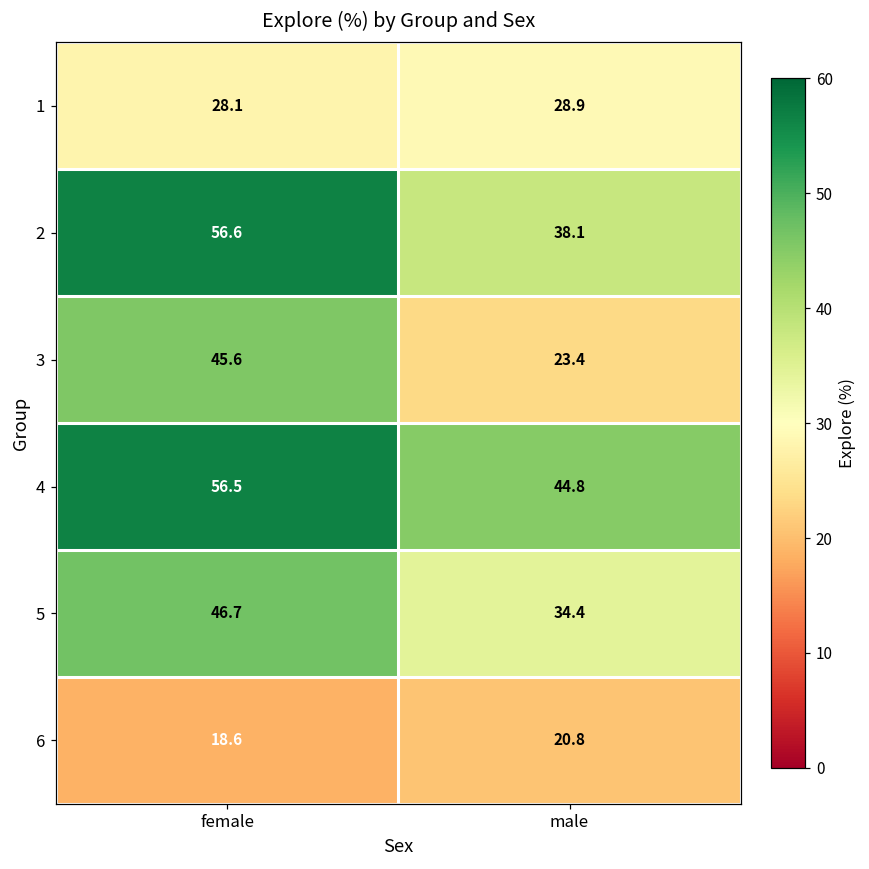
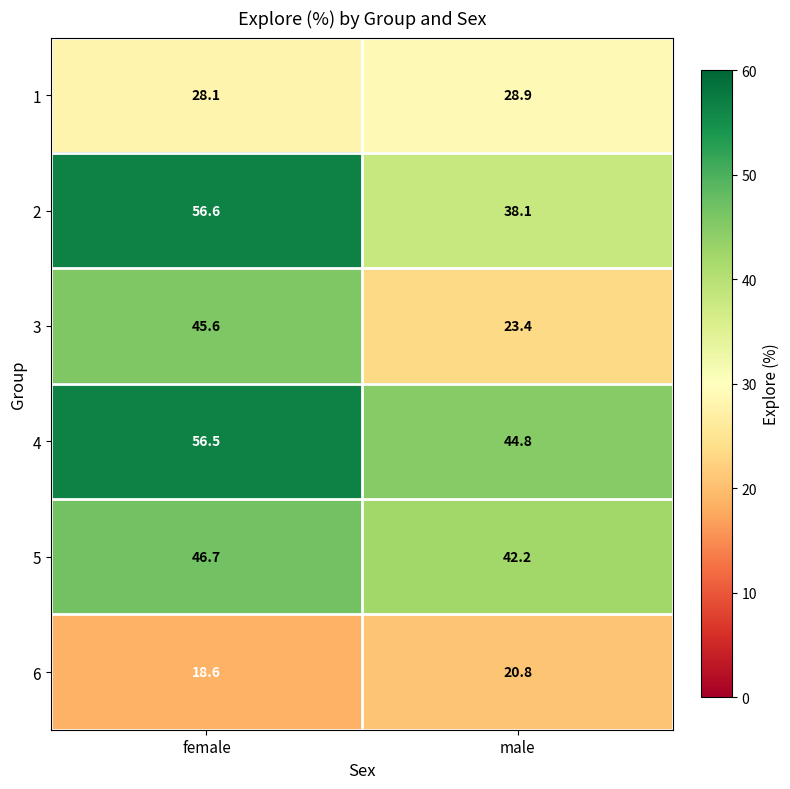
  {
    "1": {
      "female": 28.1,
      "male": 28.9
    },
    "2": {
      "female": 56.6,
      "male": 38.1
    },
    "3": {
      "female": 45.6,
      "male": 23.4
    },
    "4": {
      "female": 56.5,
      "male": 44.8
    },
    "5": {
      "female": 46.7,
-     "male": 34.4
+     "male": 42.2
    },
    "6": {
      "female": 18.6,
      "male": 20.8
    }
  }
